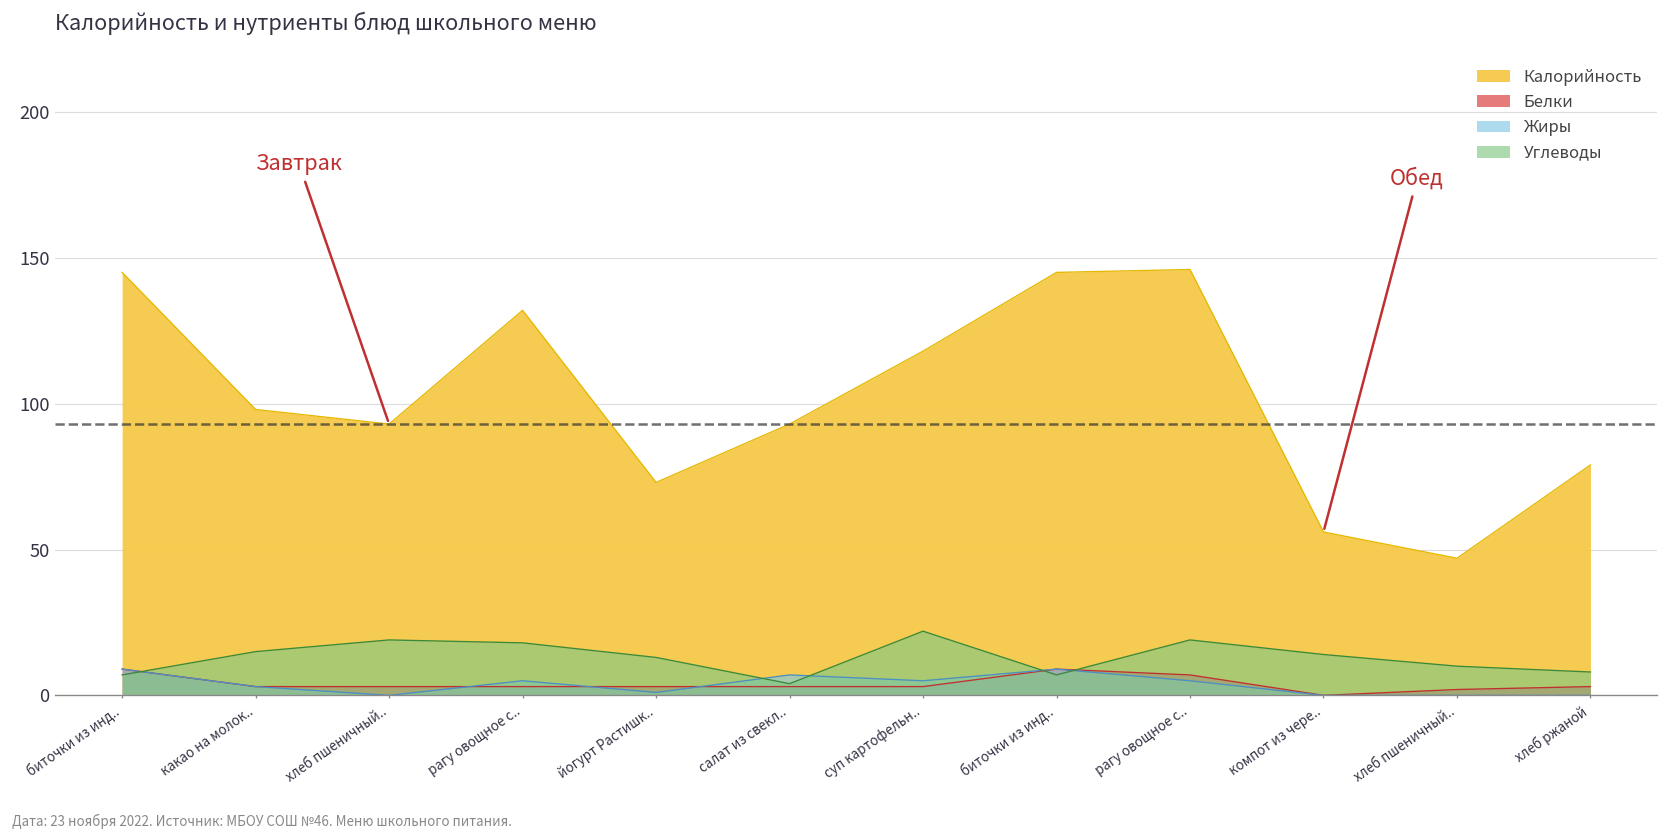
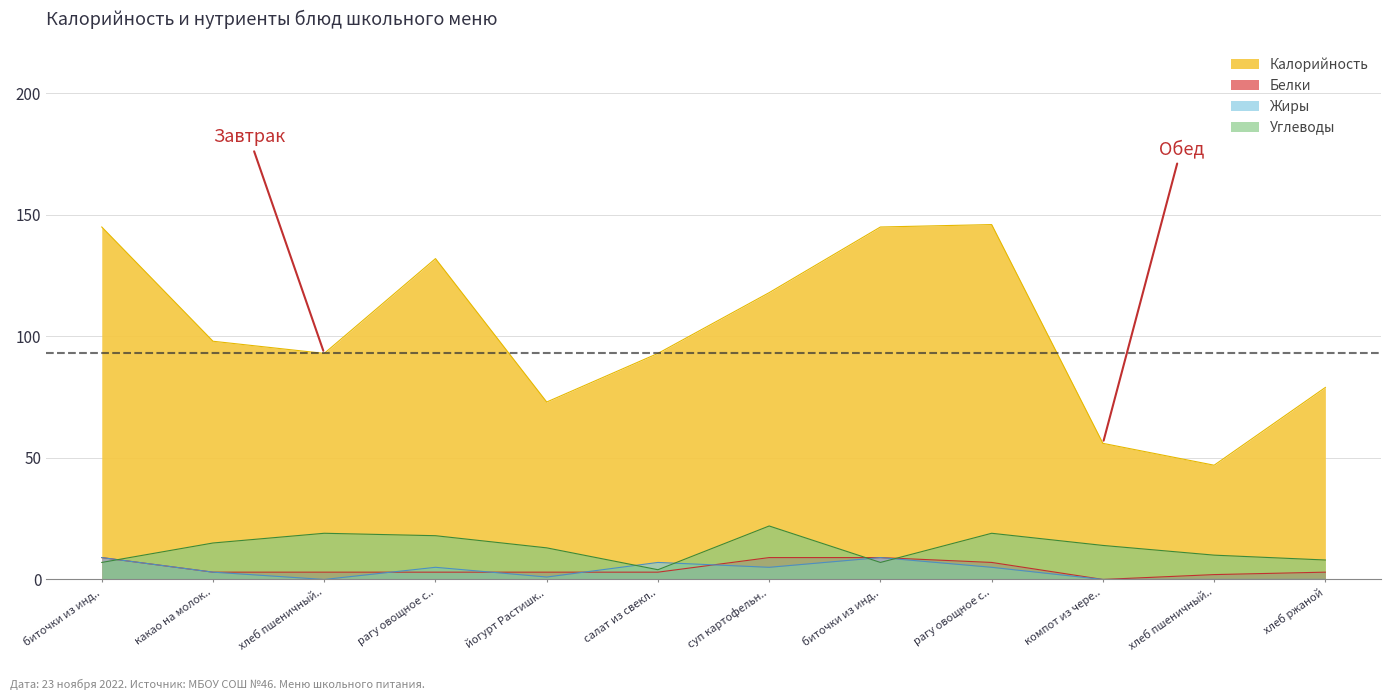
  {
    "Калорийность": {
      "какао на молок..": 98,
      "йогурт Растишк..": 73,
      "салат из свекл..": 93,
      "суп картофельн..": 118,
      "компот из чере..": 56,
      "хлеб ржаной": 79
    },
    "Белки": {
      "йогурт Растишк..": 3,
-     "суп картофельн..": 3,
+     "суп картофельн..": 9,
      "хлеб ржаной": 3
    },
    "Жиры": {
      "йогурт Растишк..": 1,
      "салат из свекл..": 7,
      "суп картофельн..": 5,
      "хлеб ржаной": 0
    },
    "Углеводы": {
      "какао на молок..": 15,
      "йогурт Растишк..": 13,
      "суп картофельн..": 22,
      "компот из чере..": 14,
      "хлеб ржаной": 8
    }
  }
